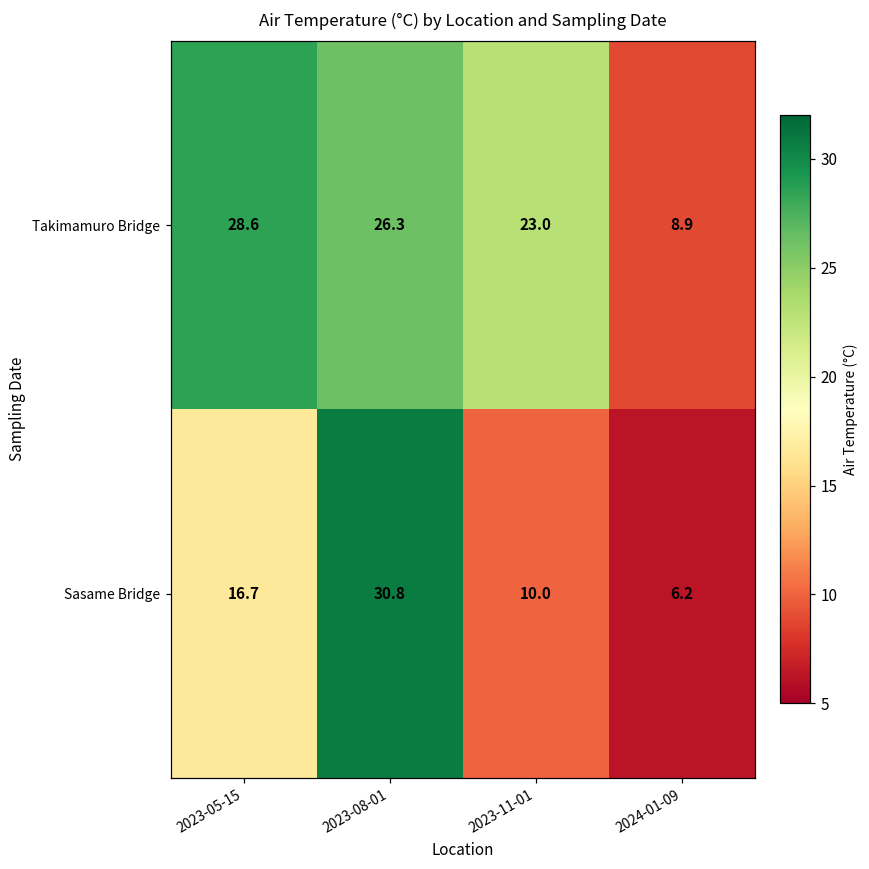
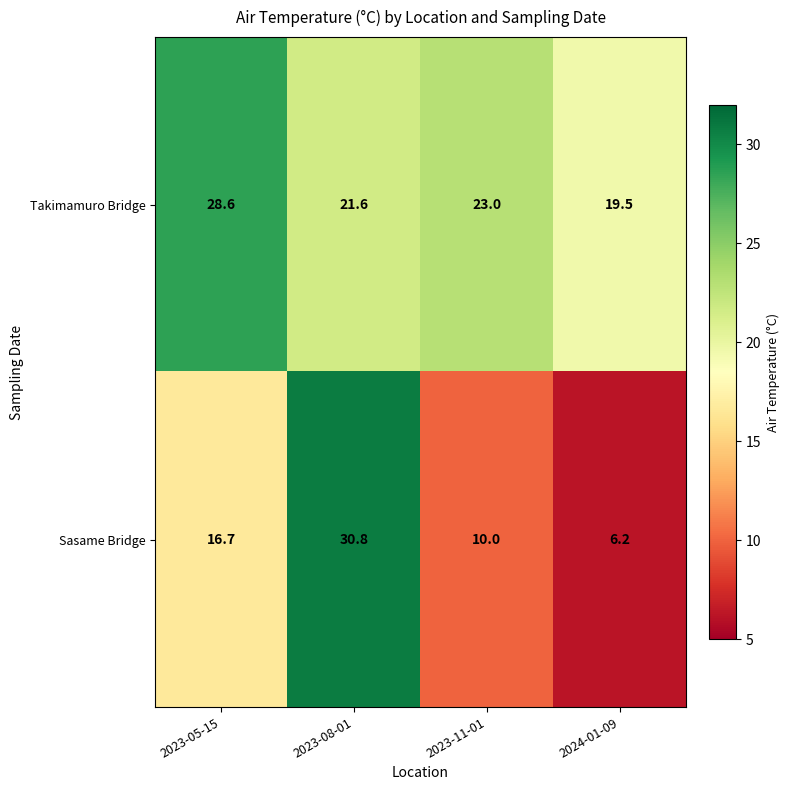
  {
    "Takimamuro Bridge": {
      "2023-05-15": 28.6,
-     "2023-08-01": 26.3,
+     "2023-08-01": 21.6,
      "2023-11-01": 23.0,
-     "2024-01-09": 8.9
+     "2024-01-09": 19.5
    },
    "Sasame Bridge": {
      "2023-05-15": 16.7,
      "2023-08-01": 30.8,
      "2023-11-01": 10.0,
      "2024-01-09": 6.2
    }
  }
